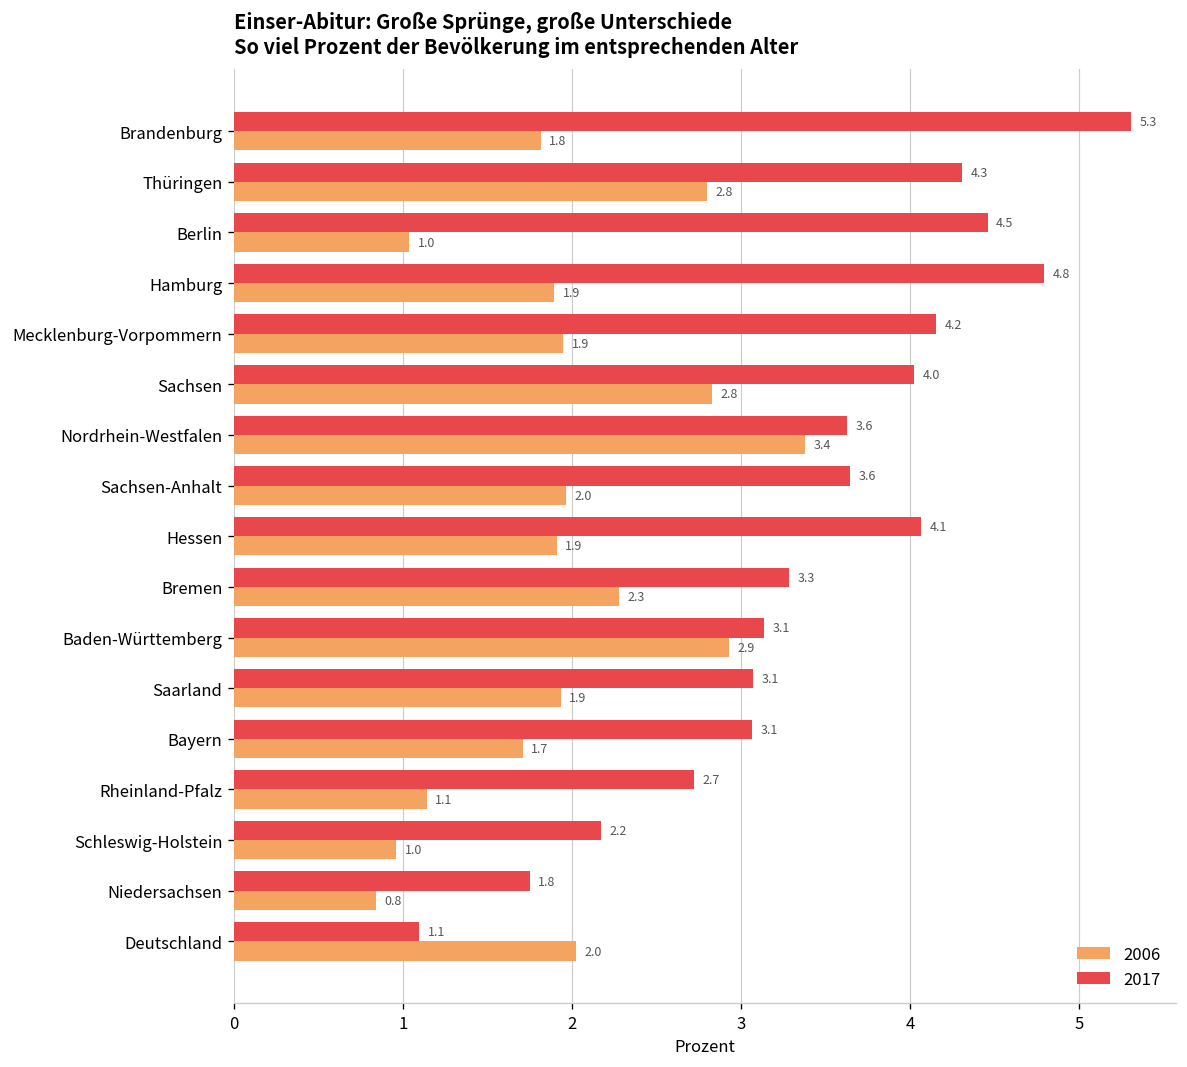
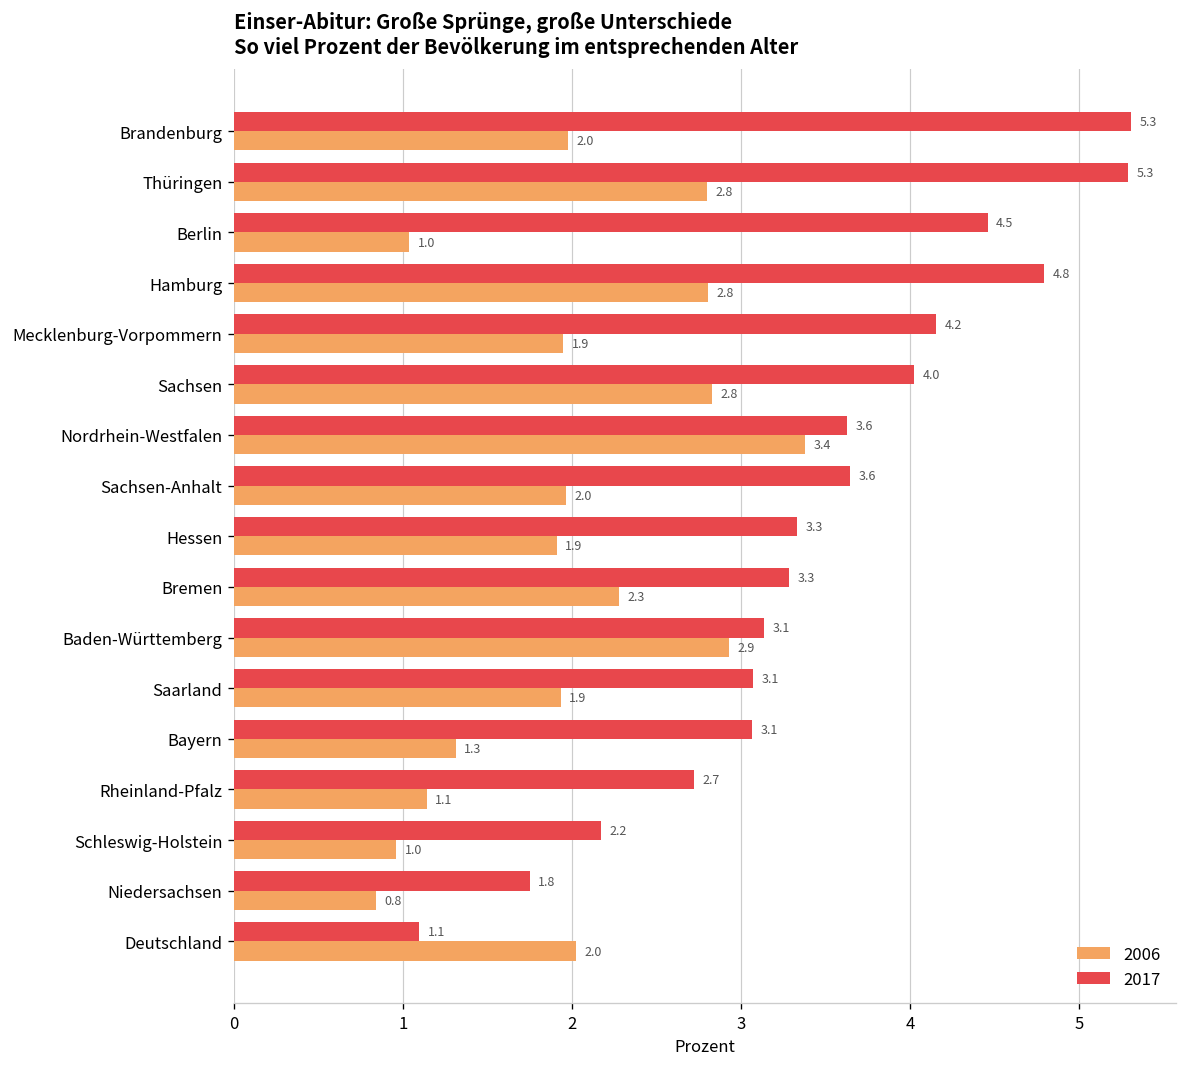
  {
    "2006": {
-     "Brandenburg": 1.8,
+     "Brandenburg": 2.0,
      "Thüringen": 2.8,
      "Berlin": 1.0,
-     "Hamburg": 1.9,
+     "Hamburg": 2.8,
      "Mecklenburg-Vorpommern": 1.9,
      "Sachsen": 2.8,
      "Nordrhein-Westfalen": 3.4,
      "Sachsen-Anhalt": 2.0,
      "Hessen": 1.9,
      "Bremen": 2.3,
      "Baden-Württemberg": 2.9,
      "Saarland": 1.9,
-     "Bayern": 1.7,
+     "Bayern": 1.3,
      "Rheinland-Pfalz": 1.1,
      "Schleswig-Holstein": 1.0,
      "Niedersachsen": 0.8,
      "Deutschland": 2.0
    },
    "2017": {
      "Brandenburg": 5.3,
-     "Thüringen": 4.3,
+     "Thüringen": 5.3,
      "Berlin": 4.5,
      "Hamburg": 4.8,
      "Mecklenburg-Vorpommern": 4.2,
      "Sachsen": 4.0,
      "Nordrhein-Westfalen": 3.6,
      "Sachsen-Anhalt": 3.6,
-     "Hessen": 4.1,
+     "Hessen": 3.3,
      "Bremen": 3.3,
      "Baden-Württemberg": 3.1,
      "Saarland": 3.1,
      "Bayern": 3.1,
      "Rheinland-Pfalz": 2.7,
      "Schleswig-Holstein": 2.2,
      "Niedersachsen": 1.8,
      "Deutschland": 1.1
    }
  }
